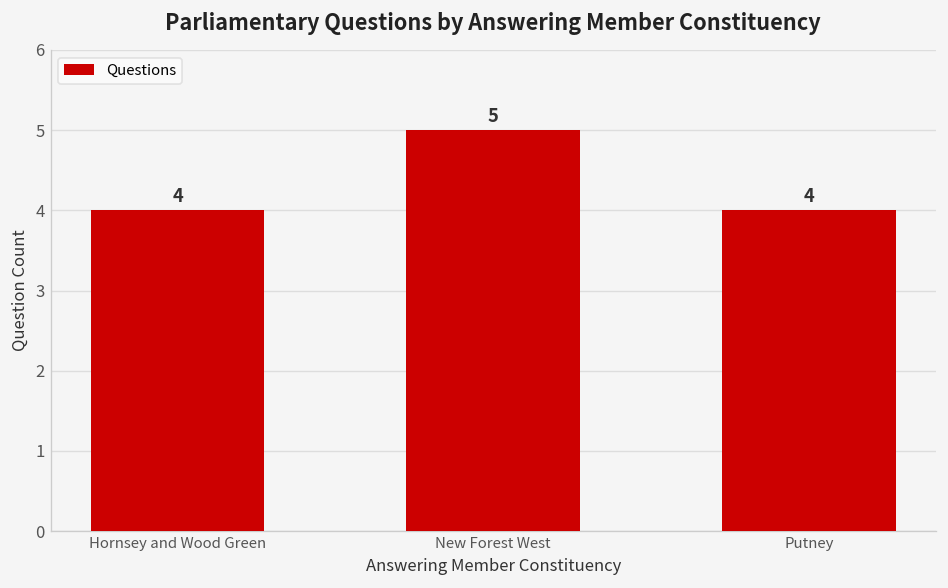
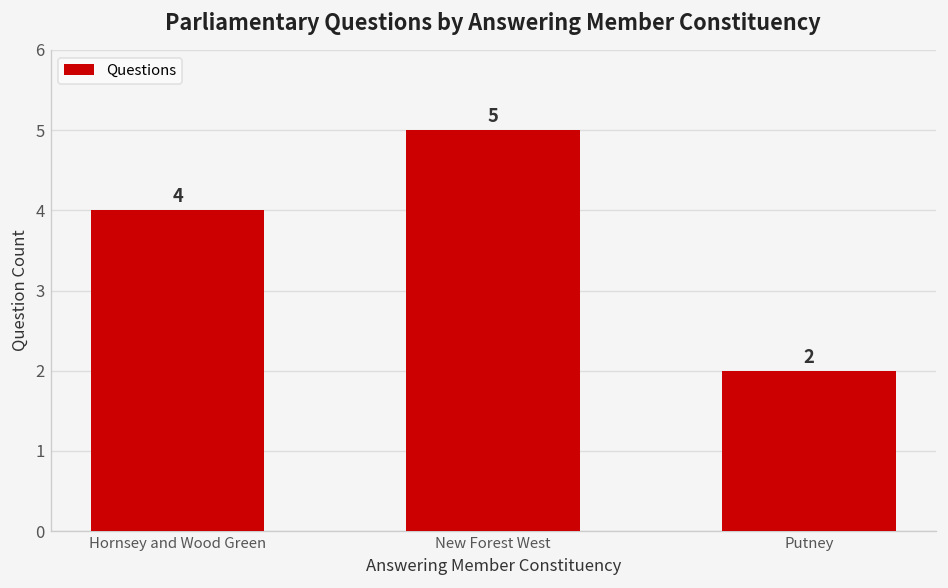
  {
    "Hornsey and Wood Green": 4,
    "New Forest West": 5,
-   "Putney": 4
+   "Putney": 2
  }
